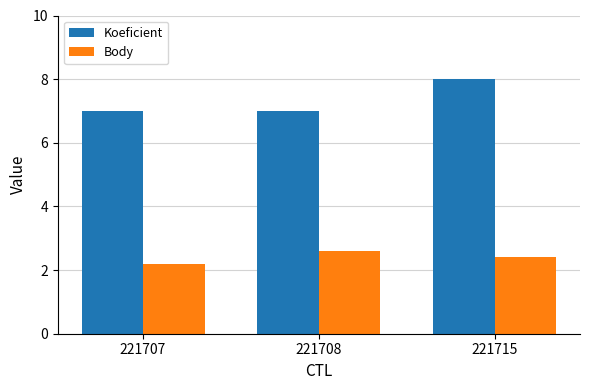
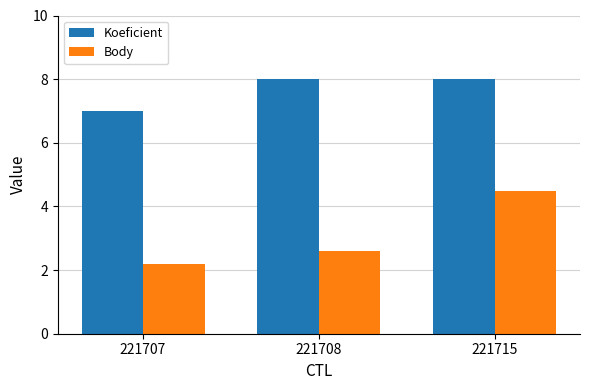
  {
    "Koeficient": {
      "221707": 7,
-     "221708": 7,
+     "221708": 8,
      "221715": 8
    },
    "Body": {
      "221707": 2.2,
      "221708": 2.6,
-     "221715": 2.4
+     "221715": 4.5
    }
  }
